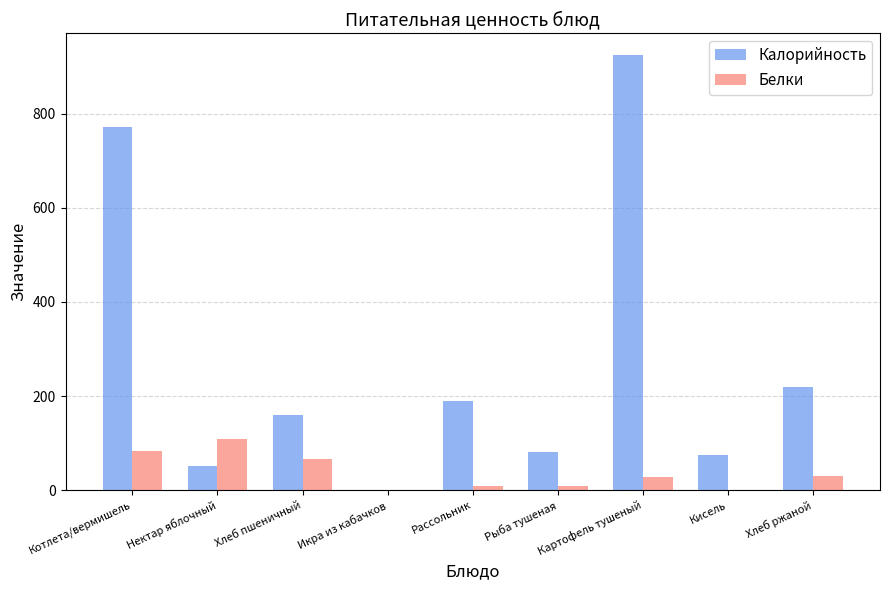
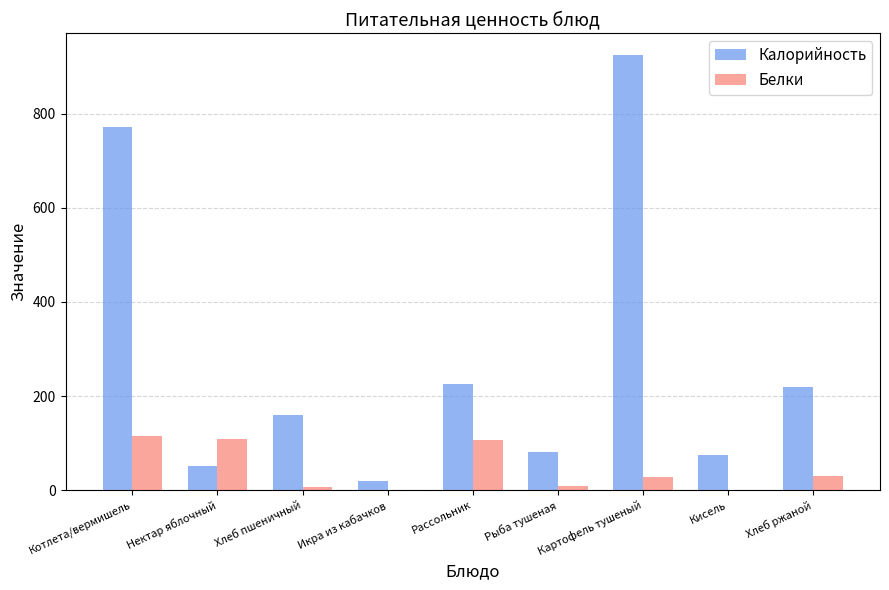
  {
    "Калорийность": {
      "Котлета/вермишель": 770,
      "Нектар яблочный": 50,
      "Хлеб пшеничный": 160,
-     "Икра из кабачков": 0,
-     "Рассольник": 190,
+     "Икра из кабачков": 20,
+     "Рассольник": 230,
      "Рыба тушеная": 80,
      "Картофель тушеный": 930,
      "Кисель": 70,
      "Хлеб ржаной": 220
    },
    "Белки": {
-     "Котлета/вермишель": 80,
+     "Котлета/вермишель": 120,
      "Нектар яблочный": 110,
-     "Хлеб пшеничный": 70,
-     "Рассольник": 10,
+     "Хлеб пшеничный": 10,
+     "Рассольник": 110,
      "Рыба тушеная": 10,
      "Картофель тушеный": 30,
      "Кисель": 0,
      "Хлеб ржаной": 30
    }
  }
